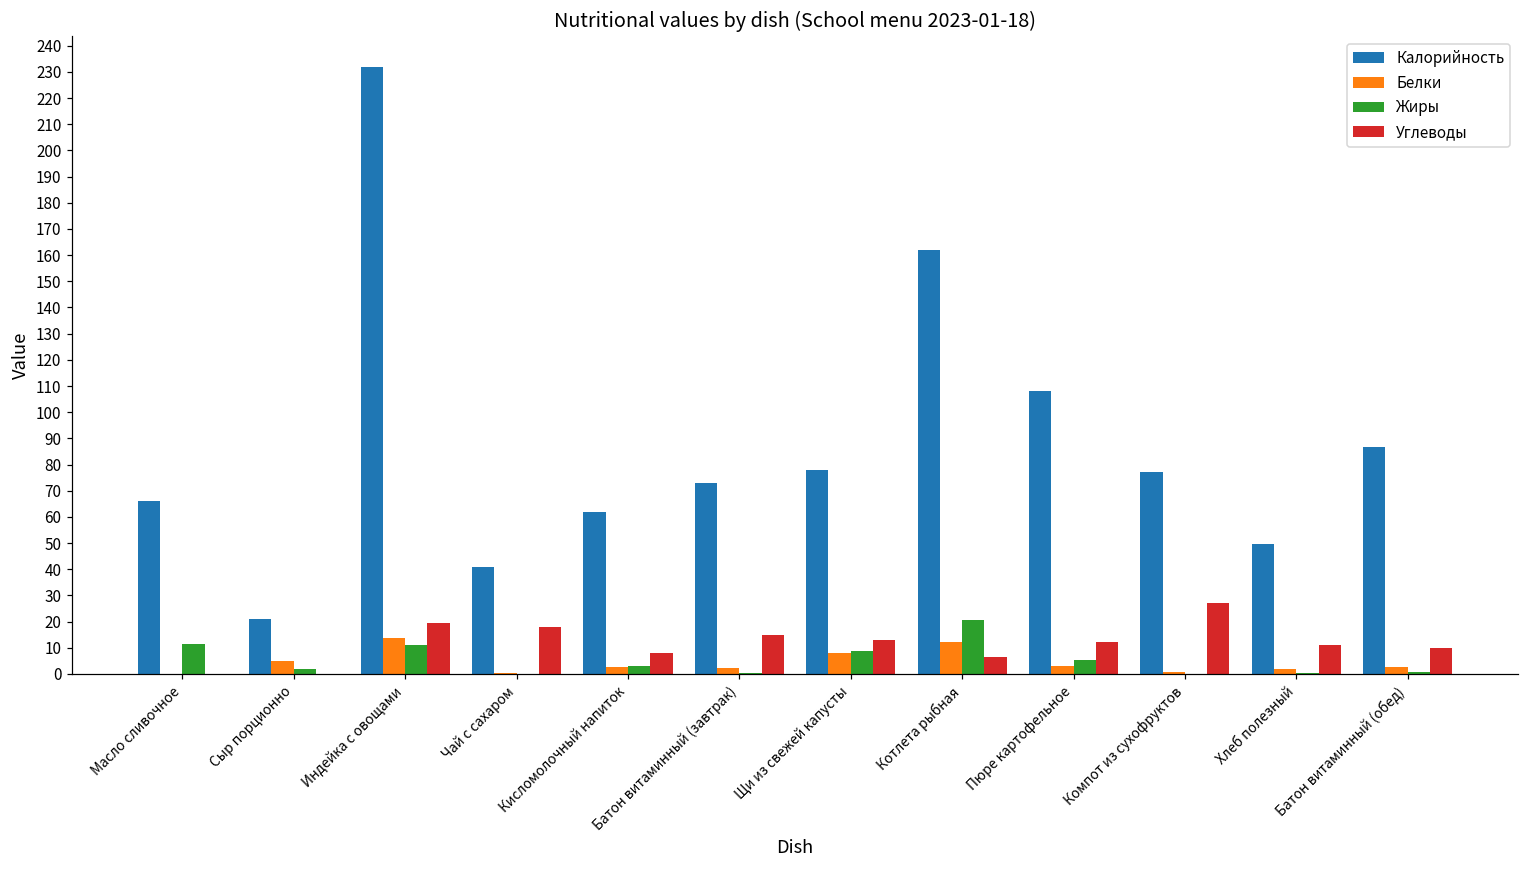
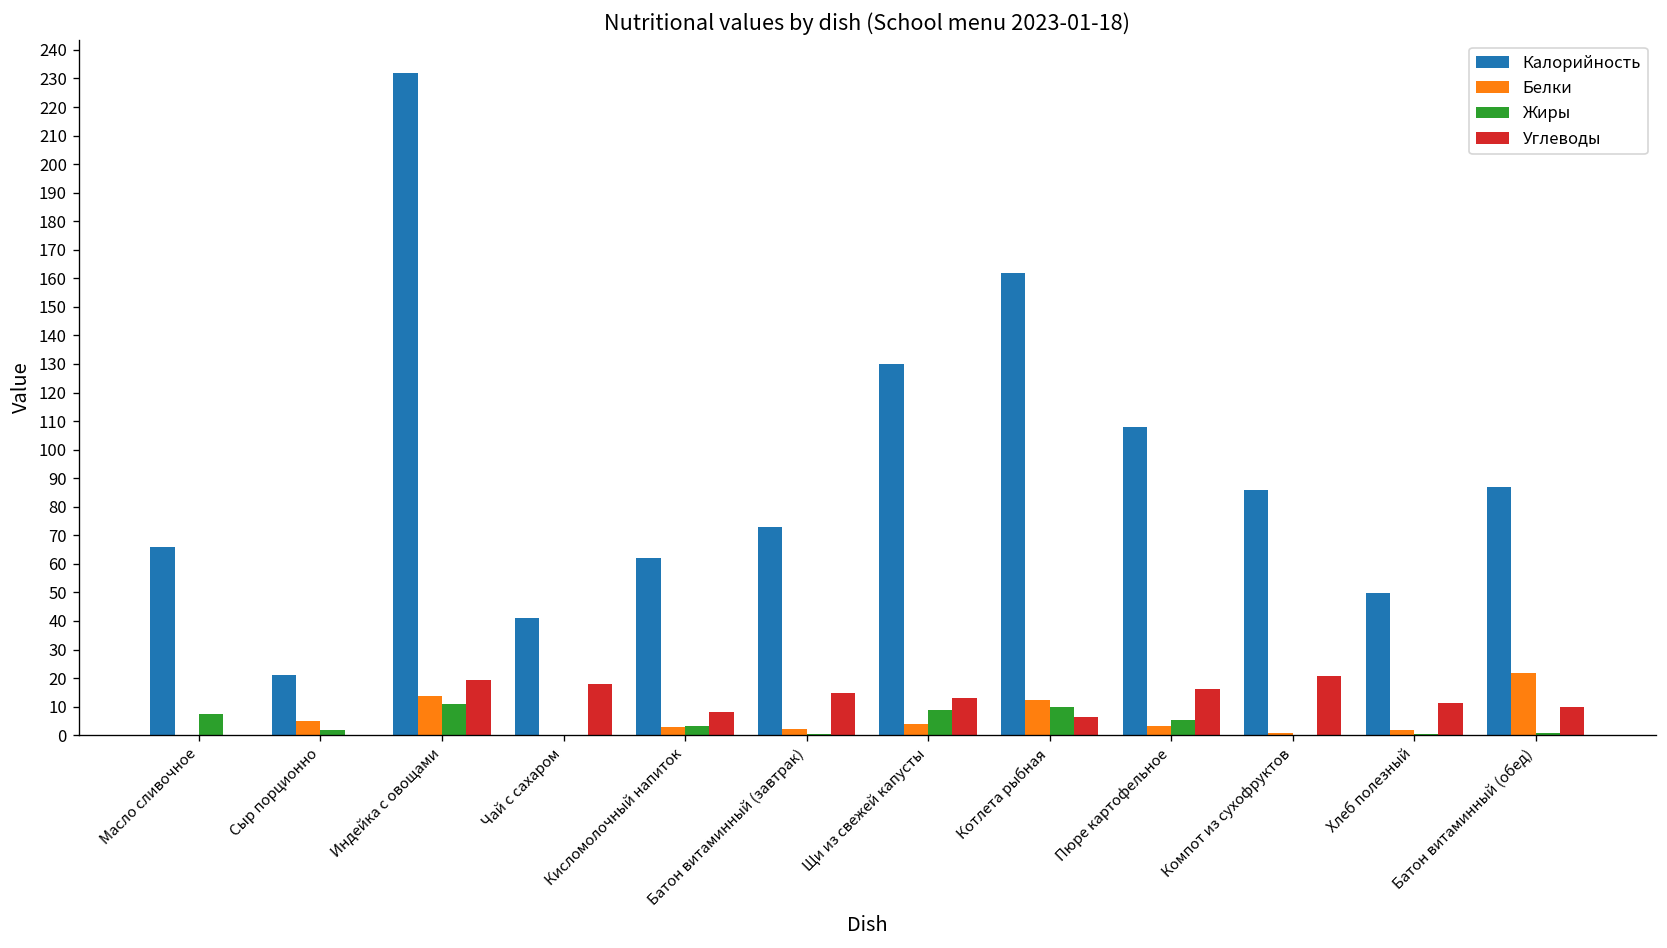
  {
    "Калорийность": {
      "Масло сливочное": 66,
      "Сыр порционно": 21,
      "Индейка с овощами": 232,
      "Чай с сахаром": 41,
      "Кисломолочный напиток": 62,
      "Батон витаминный (завтрак)": 73,
-     "Щи из свежей капусты": 78,
+     "Щи из свежей капусты": 130,
      "Котлета рыбная": 162,
      "Пюре картофельное": 108,
-     "Компот из сухофруктов": 77,
+     "Компот из сухофруктов": 86,
      "Хлеб полезный": 50,
      "Батон витаминный (обед)": 87
    },
    "Белки": {
      "Сыр порционно": 5,
      "Индейка с овощами": 14,
      "Кисломолочный напиток": 3,
      "Батон витаминный (завтрак)": 2,
-     "Щи из свежей капусты": 8,
+     "Щи из свежей капусты": 4,
      "Котлета рыбная": 12,
      "Пюре картофельное": 3,
      "Хлеб полезный": 2,
-     "Батон витаминный (обед)": 3
+     "Батон витаминный (обед)": 22
    },
    "Жиры": {
-     "Масло сливочное": 12,
+     "Масло сливочное": 7,
      "Сыр порционно": 2,
      "Индейка с овощами": 11,
      "Кисломолочный напиток": 3,
      "Щи из свежей капусты": 9,
-     "Котлета рыбная": 21,
+     "Котлета рыбная": 10,
      "Пюре картофельное": 5,
      "Компот из сухофруктов": 0
    },
    "Углеводы": {
      "Сыр порционно": 0,
      "Индейка с овощами": 19,
      "Чай с сахаром": 18,
      "Кисломолочный напиток": 8,
      "Батон витаминный (завтрак)": 15,
      "Щи из свежей капусты": 13,
      "Котлета рыбная": 6,
-     "Пюре картофельное": 12,
-     "Компот из сухофруктов": 27,
+     "Пюре картофельное": 16,
+     "Компот из сухофруктов": 21,
      "Хлеб полезный": 11,
      "Батон витаминный (обед)": 10
    }
  }
